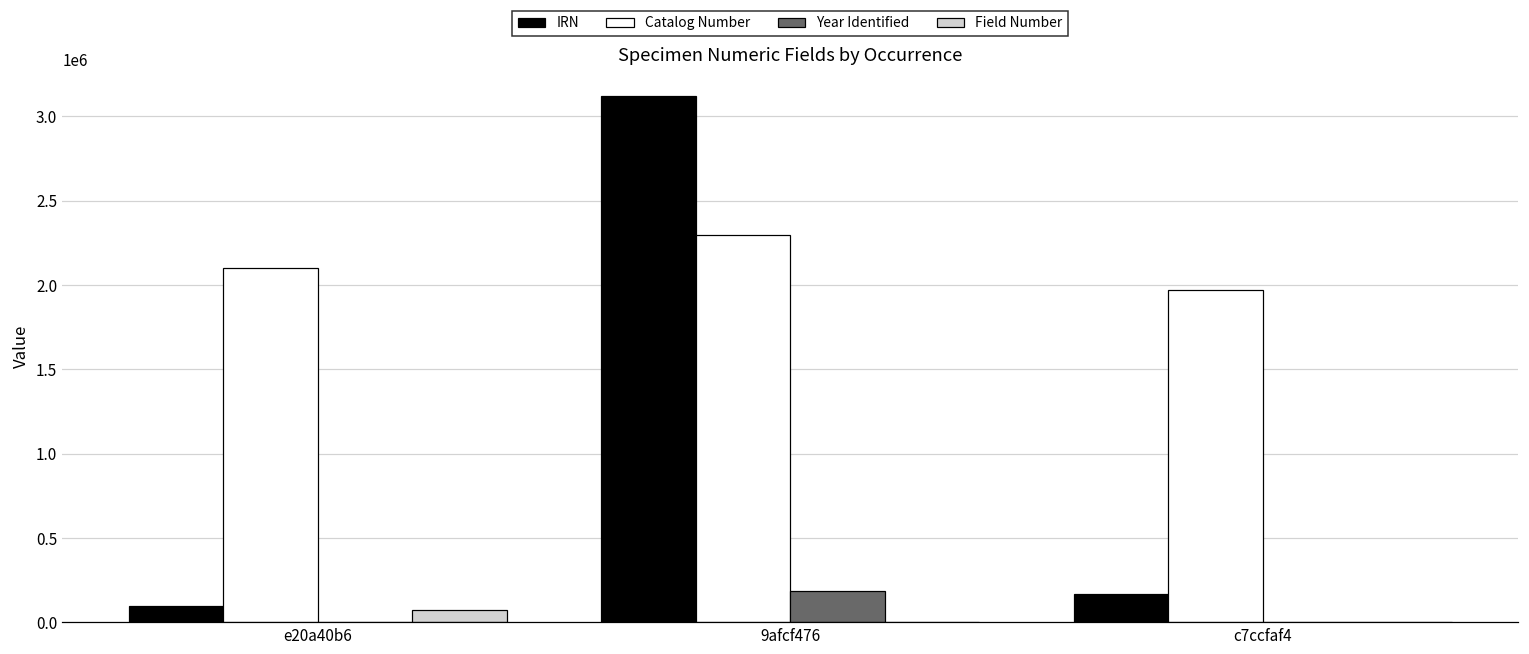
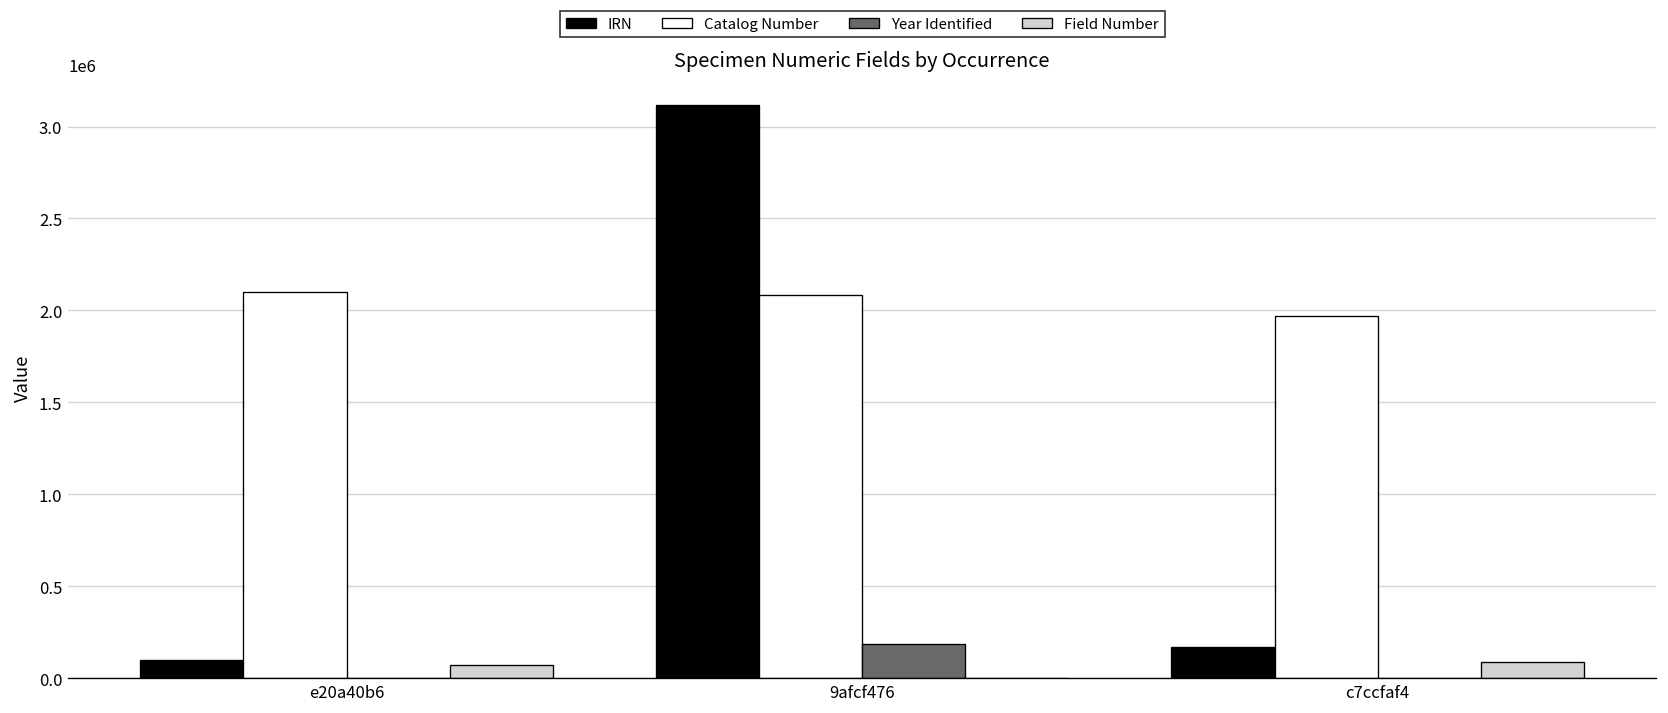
  {
    "IRN": {
      "e20a40b6": 100000,
      "9afcf476": 3120000,
      "c7ccfaf4": 170000
    },
    "Catalog Number": {
      "e20a40b6": 2100000,
-     "9afcf476": 2300000,
+     "9afcf476": 2080000,
      "c7ccfaf4": 1970000
    },
    "Year Identified": {
      "9afcf476": 190000
    },
    "Field Number": {
      "e20a40b6": 70000,
-     "c7ccfaf4": 0
+     "c7ccfaf4": 90000
    }
  }
